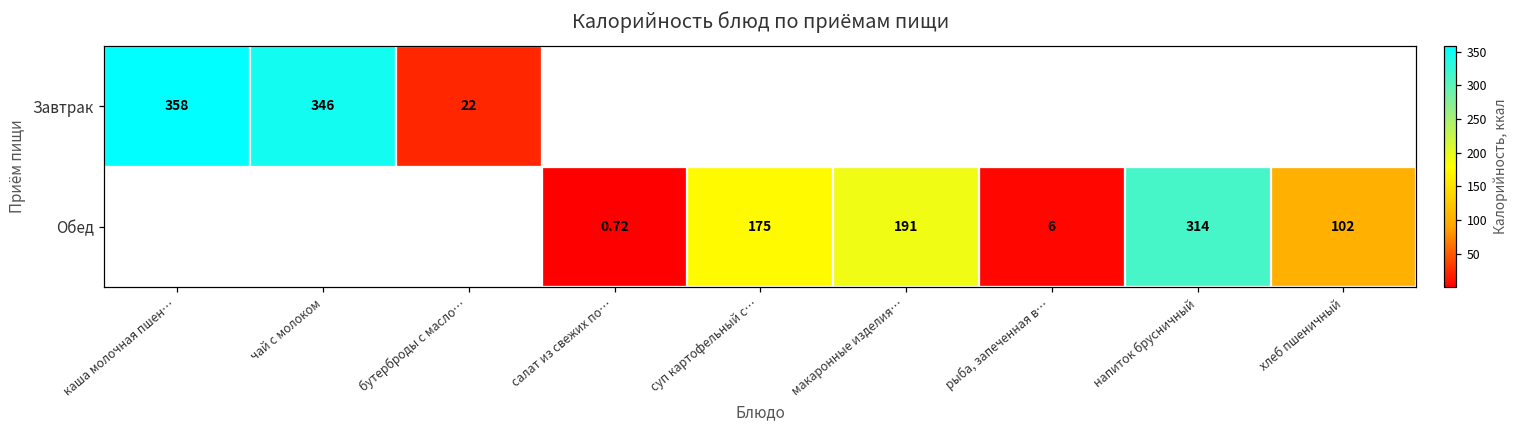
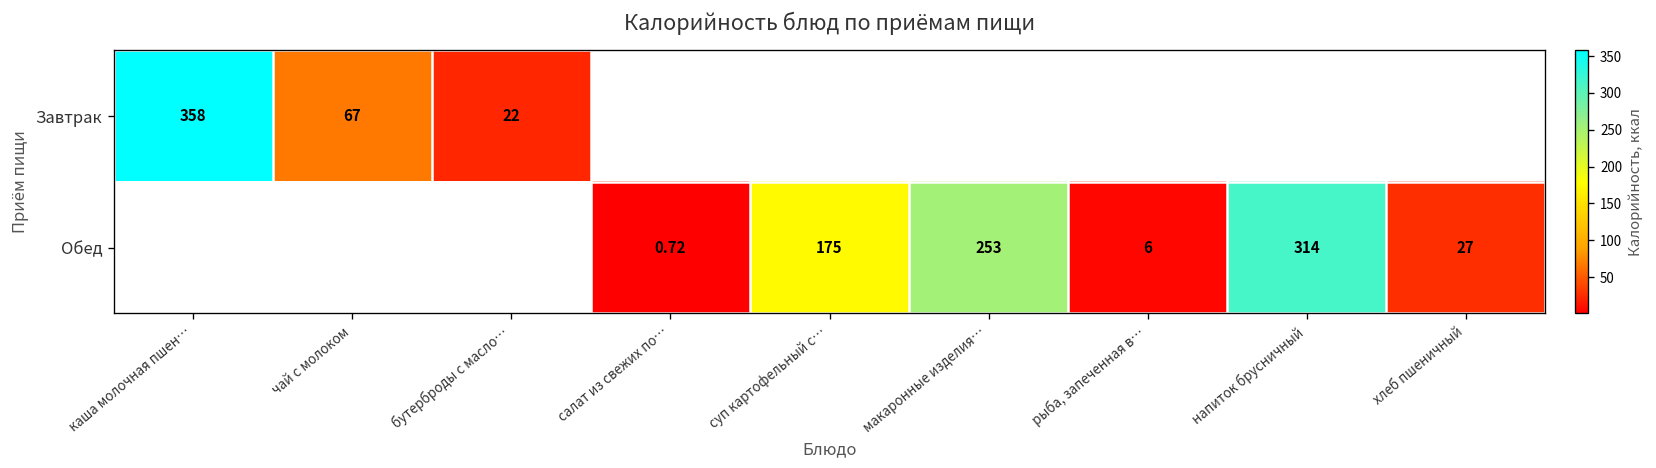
  {
    "Завтрак": {
      "каша молочная пшен…": 358,
-     "чай с молоком": 346,
+     "чай с молоком": 67,
      "бутерброды с масло…": 22
    },
    "Обед": {
      "салат из свежих по…": 0.72,
      "суп картофельный с…": 175,
-     "макаронные изделия…": 191,
+     "макаронные изделия…": 253,
      "рыба, запеченная в…": 6,
      "напиток брусничный": 314,
-     "хлеб пшеничный": 102
+     "хлеб пшеничный": 27
    }
  }
